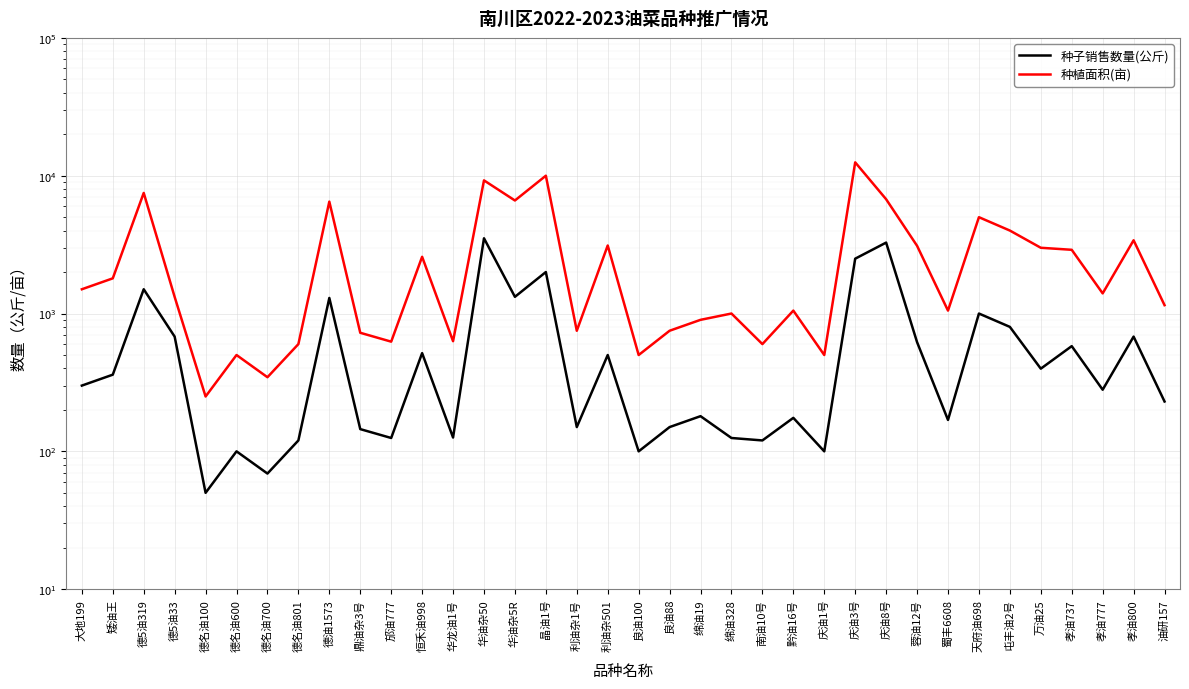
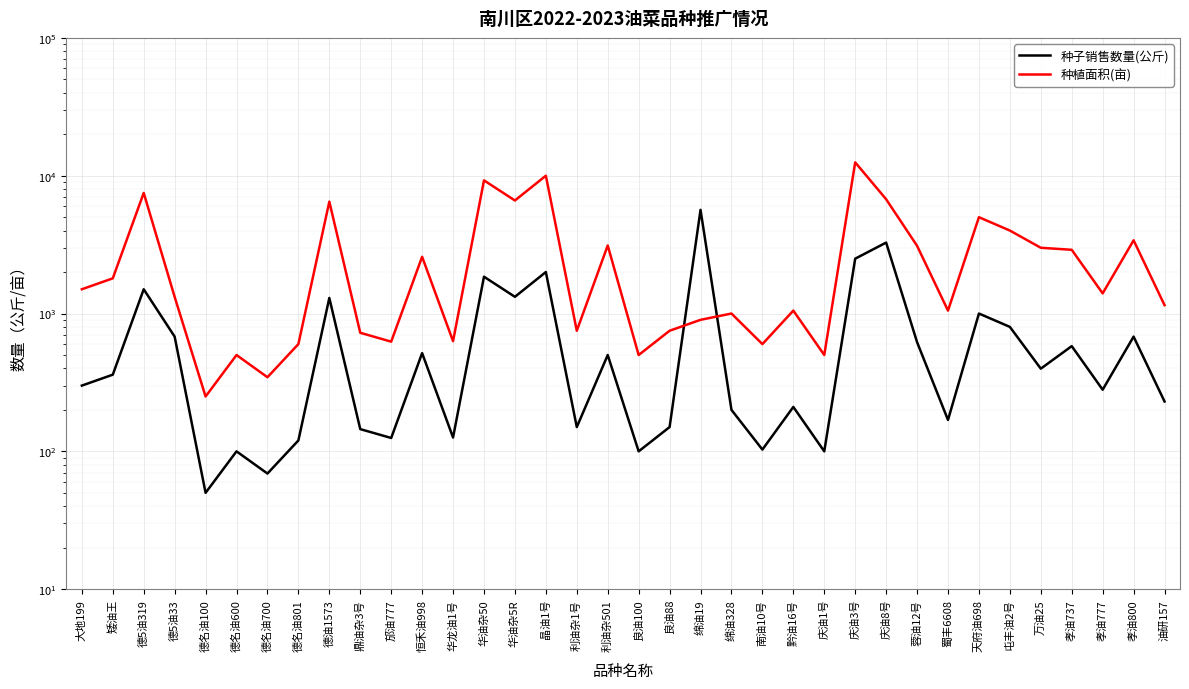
  {
    "种子销售数量(公斤)": {
      "大地199": 300,
      "矮油王": 360,
      "德5油319": 1500,
      "德5油33": 700,
      "德名油100": 50,
      "德名油600": 100,
      "德名油700": 70,
      "德名油801": 120,
      "德油1573": 1300,
      "鼎油杂3号": 150,
      "邡油777": 130,
      "恒禾油998": 520,
      "华龙油1号": 130,
-     "华油杂50": 3500,
+     "华油杂50": 1900,
      "华油杂5R": 1300,
      "晶油1号": 2000,
      "利油杂1号": 150,
      "利油杂501": 500,
      "良油100": 100,
      "良油88": 150,
-     "绵油19": 180,
-     "绵油328": 130,
-     "南油10号": 120,
-     "黔油16号": 180,
+     "绵油19": 5700,
+     "绵油328": 200,
+     "南油10号": 100,
+     "黔油16号": 210,
      "庆油1号": 100,
      "庆油3号": 2500,
      "庆油8号": 3300,
      "蓉油12号": 600,
      "蜀丰6608": 170,
      "天府油698": 1000,
      "屯丰油2号": 800,
      "万油25": 400,
      "孝油737": 580,
      "孝油777": 280,
      "孝油800": 700,
      "油研157": 230
    },
    "种植面积(亩)": {
      "大地199": 1500,
      "矮油王": 1800,
      "德5油319": 8000,
      "德5油33": 1300,
      "德名油100": 250,
      "德名油600": 500,
      "德名油700": 350,
      "德名油801": 600,
      "德油1573": 6000,
      "鼎油杂3号": 700,
      "邡油777": 600,
      "恒禾油998": 2600,
      "华龙油1号": 600,
      "华油杂50": 9000,
      "华油杂5R": 7000,
      "晶油1号": 10000,
      "利油杂1号": 800,
      "利油杂501": 3100,
      "良油100": 500,
      "良油88": 800,
      "绵油19": 900,
      "绵油328": 1000,
      "南油10号": 600,
      "黔油16号": 1100,
      "庆油1号": 500,
      "庆油3号": 13000,
      "庆油8号": 7000,
      "蓉油12号": 3100,
      "蜀丰6608": 1100,
      "天府油698": 5000,
      "屯丰油2号": 4000,
      "万油25": 3000,
      "孝油737": 2900,
      "孝油777": 1400,
      "孝油800": 3400,
      "油研157": 1200
    }
  }
